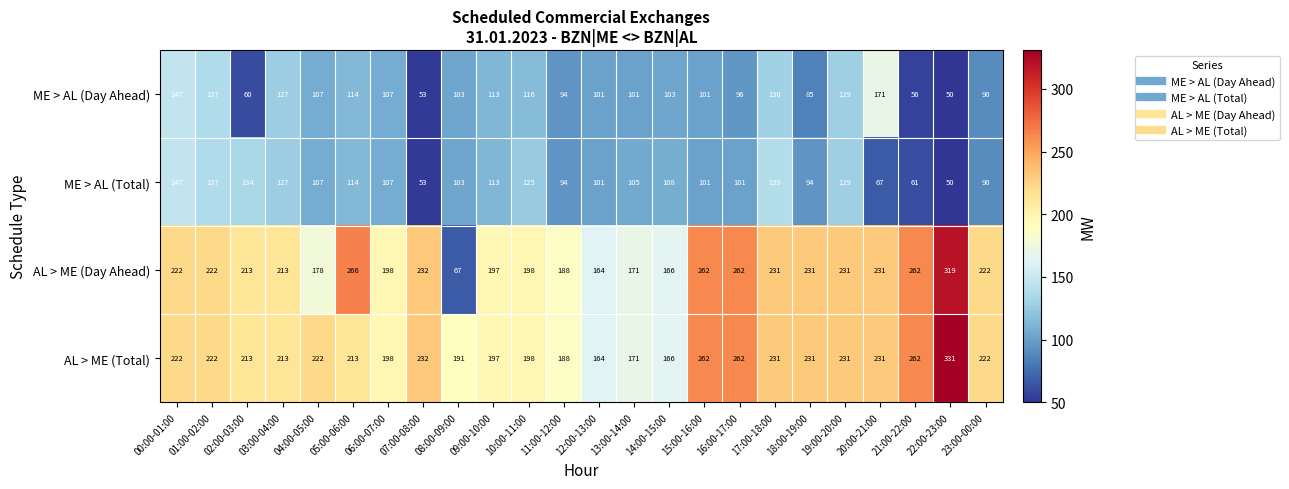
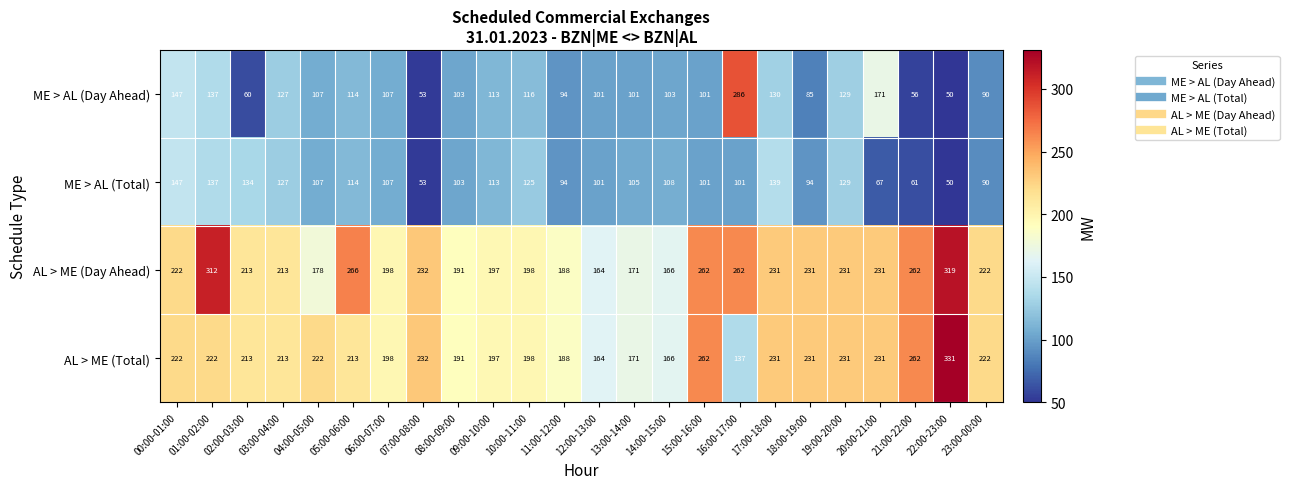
  {
    "ME > AL (Day Ahead)": {
      "00:00-01:00": 147,
      "01:00-02:00": 137,
      "02:00-03:00": 60,
      "03:00-04:00": 127,
      "04:00-05:00": 107,
      "05:00-06:00": 114,
      "06:00-07:00": 107,
      "07:00-08:00": 53,
      "08:00-09:00": 103,
      "09:00-10:00": 113,
      "10:00-11:00": 116,
      "11:00-12:00": 94,
      "12:00-13:00": 101,
      "13:00-14:00": 101,
      "14:00-15:00": 103,
      "15:00-16:00": 101,
-     "16:00-17:00": 96,
+     "16:00-17:00": 286,
      "17:00-18:00": 130,
      "18:00-19:00": 85,
      "19:00-20:00": 129,
      "20:00-21:00": 171,
      "21:00-22:00": 56,
      "22:00-23:00": 50,
      "23:00-00:00": 90
    },
    "ME > AL (Total)": {
      "00:00-01:00": 147,
      "01:00-02:00": 137,
      "02:00-03:00": 134,
      "03:00-04:00": 127,
      "04:00-05:00": 107,
      "05:00-06:00": 114,
      "06:00-07:00": 107,
      "07:00-08:00": 53,
      "08:00-09:00": 103,
      "09:00-10:00": 113,
      "10:00-11:00": 125,
      "11:00-12:00": 94,
      "12:00-13:00": 101,
      "13:00-14:00": 105,
      "14:00-15:00": 108,
      "15:00-16:00": 101,
      "16:00-17:00": 101,
      "17:00-18:00": 139,
      "18:00-19:00": 94,
      "19:00-20:00": 129,
      "20:00-21:00": 67,
      "21:00-22:00": 61,
      "22:00-23:00": 50,
      "23:00-00:00": 90
    },
    "AL > ME (Day Ahead)": {
      "00:00-01:00": 222,
-     "01:00-02:00": 222,
+     "01:00-02:00": 312,
      "02:00-03:00": 213,
      "03:00-04:00": 213,
      "04:00-05:00": 178,
      "05:00-06:00": 266,
      "06:00-07:00": 198,
      "07:00-08:00": 232,
-     "08:00-09:00": 67,
+     "08:00-09:00": 191,
      "09:00-10:00": 197,
      "10:00-11:00": 198,
      "11:00-12:00": 188,
      "12:00-13:00": 164,
      "13:00-14:00": 171,
      "14:00-15:00": 166,
      "15:00-16:00": 262,
      "16:00-17:00": 262,
      "17:00-18:00": 231,
      "18:00-19:00": 231,
      "19:00-20:00": 231,
      "20:00-21:00": 231,
      "21:00-22:00": 262,
      "22:00-23:00": 319,
      "23:00-00:00": 222
    },
    "AL > ME (Total)": {
      "00:00-01:00": 222,
      "01:00-02:00": 222,
      "02:00-03:00": 213,
      "03:00-04:00": 213,
      "04:00-05:00": 222,
      "05:00-06:00": 213,
      "06:00-07:00": 198,
      "07:00-08:00": 232,
      "08:00-09:00": 191,
      "09:00-10:00": 197,
      "10:00-11:00": 198,
      "11:00-12:00": 188,
      "12:00-13:00": 164,
      "13:00-14:00": 171,
      "14:00-15:00": 166,
      "15:00-16:00": 262,
-     "16:00-17:00": 262,
+     "16:00-17:00": 137,
      "17:00-18:00": 231,
      "18:00-19:00": 231,
      "19:00-20:00": 231,
      "20:00-21:00": 231,
      "21:00-22:00": 262,
      "22:00-23:00": 331,
      "23:00-00:00": 222
    }
  }
